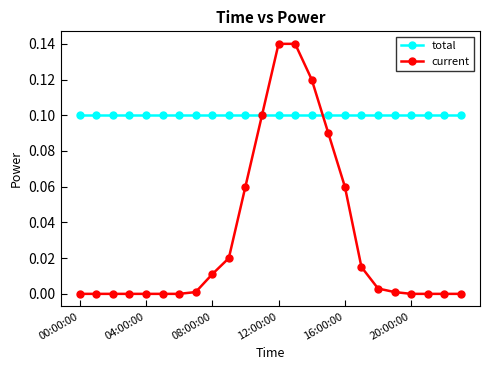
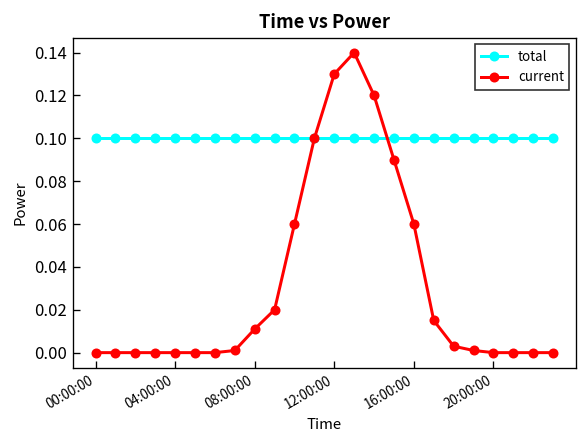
  {
    "total": {
      "00:00:00": 0.10,
      "04:00:00": 0.10,
      "08:00:00": 0.10,
      "12:00:00": 0.10,
      "16:00:00": 0.10,
      "20:00:00": 0.10
    },
    "current": {
      "00:00:00": 0.00,
      "04:00:00": 0.00,
      "08:00:00": 0.01,
-     "12:00:00": 0.14,
+     "12:00:00": 0.13,
      "16:00:00": 0.06,
      "20:00:00": 0.00
    }
  }
